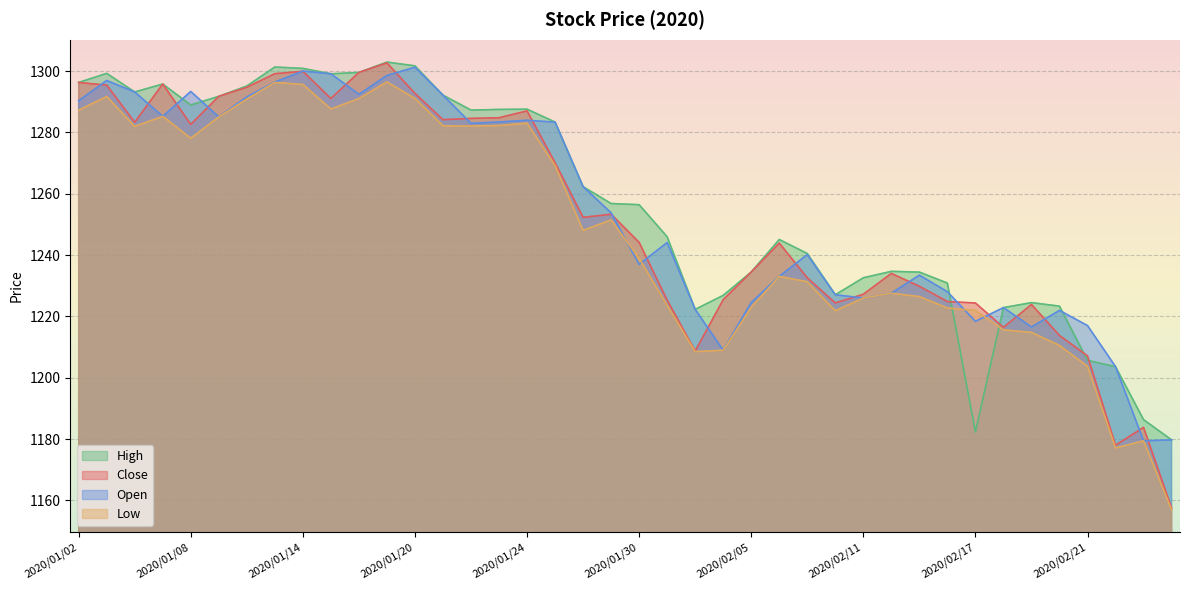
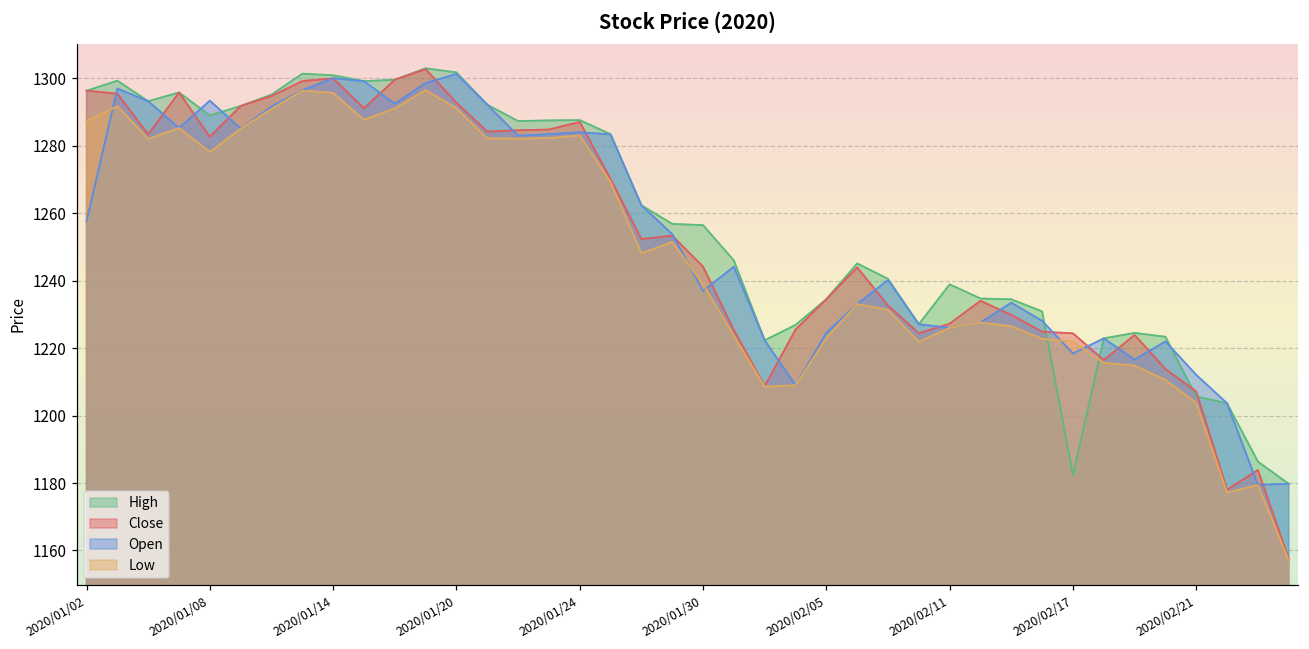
  {
    "High": {
      "2020/01/08": 1289,
      "2020/01/14": 1301,
      "2020/01/30": 1256,
-     "2020/02/11": 1233,
+     "2020/02/11": 1239,
      "2020/02/17": 1182,
      "2020/02/21": 1206
    },
    "Open": {
-     "2020/01/02": 1290,
+     "2020/01/02": 1258,
      "2020/01/08": 1293,
      "2020/01/24": 1284,
      "2020/01/30": 1237,
      "2020/02/05": 1225,
      "2020/02/17": 1218,
-     "2020/02/21": 1217
+     "2020/02/21": 1212
    }
  }
